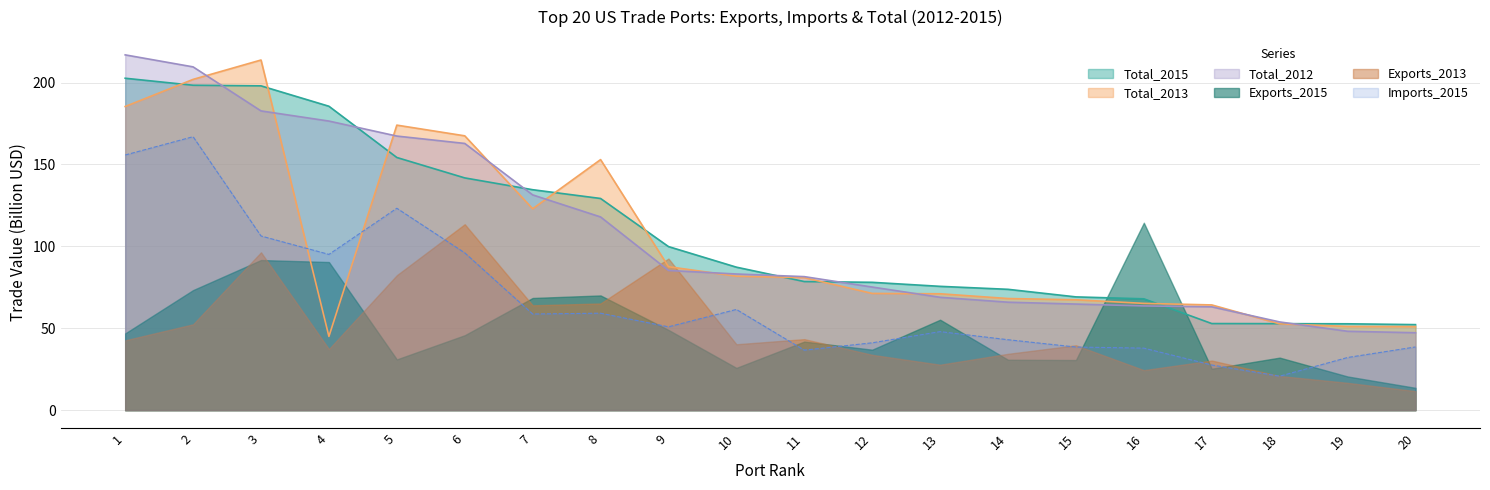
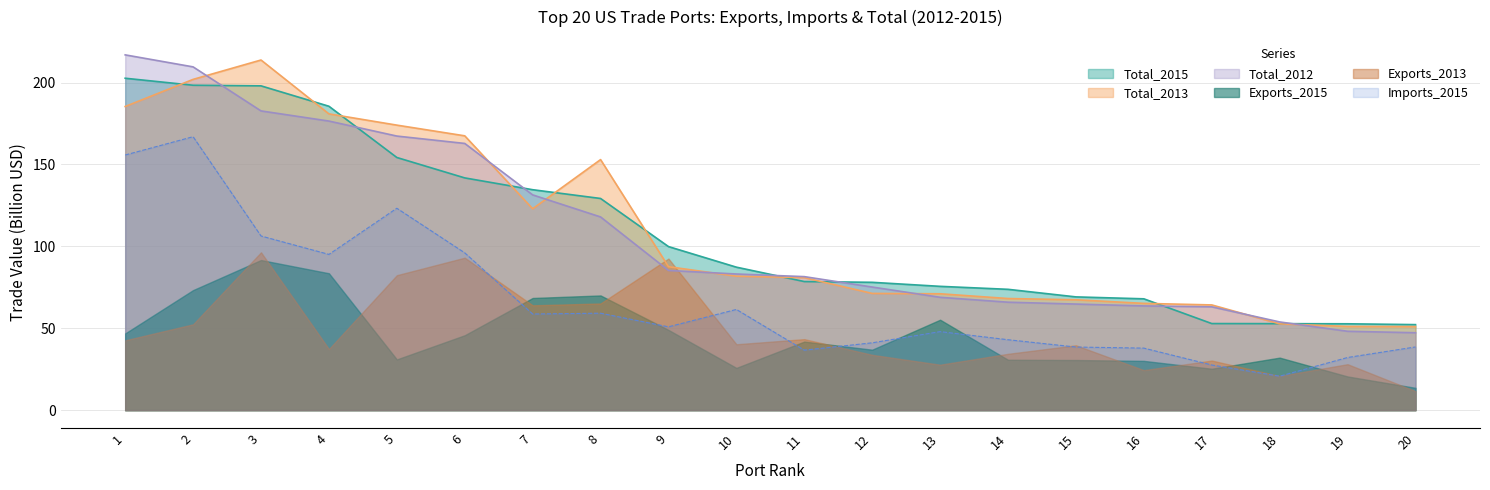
  {
    "Total_2015": {
      "1": 203,
      "2": 198,
      "3": 198,
      "4": 186,
      "5": 154,
      "6": 142,
      "7": 135,
      "8": 129,
      "9": 100,
      "10": 87,
      "11": 79,
      "12": 78,
      "13": 76,
      "14": 74,
      "15": 69,
      "16": 68,
      "17": 53,
      "19": 53
    },
    "Total_2013": {
      "1": 185,
      "2": 202,
      "3": 214,
-     "4": 45,
+     "4": 181,
      "5": 174,
      "6": 167,
      "7": 123,
      "8": 153,
      "9": 88,
      "12": 71,
      "13": 71,
      "14": 68,
      "15": 67,
      "19": 51
    },
    "Exports_2015": {
      "1": 47,
      "2": 73,
      "3": 92,
-     "4": 90,
+     "4": 84,
      "5": 31,
      "6": 46,
      "7": 68,
      "8": 70,
      "9": 49,
      "10": 26,
      "12": 37,
      "13": 55,
      "14": 31,
      "15": 31,
-     "16": 114,
+     "16": 30,
      "17": 25,
      "18": 32,
      "19": 21,
      "20": 14
    },
    "Exports_2013": {
      "1": 43,
      "2": 52,
      "3": 96,
      "4": 37,
      "5": 82,
-     "6": 114,
+     "6": 93,
      "7": 64,
      "8": 65,
      "9": 93,
      "10": 40,
      "12": 34,
      "13": 28,
      "14": 34,
      "16": 24,
      "17": 30,
-     "19": 17,
+     "19": 28,
      "20": 12
    }
  }
